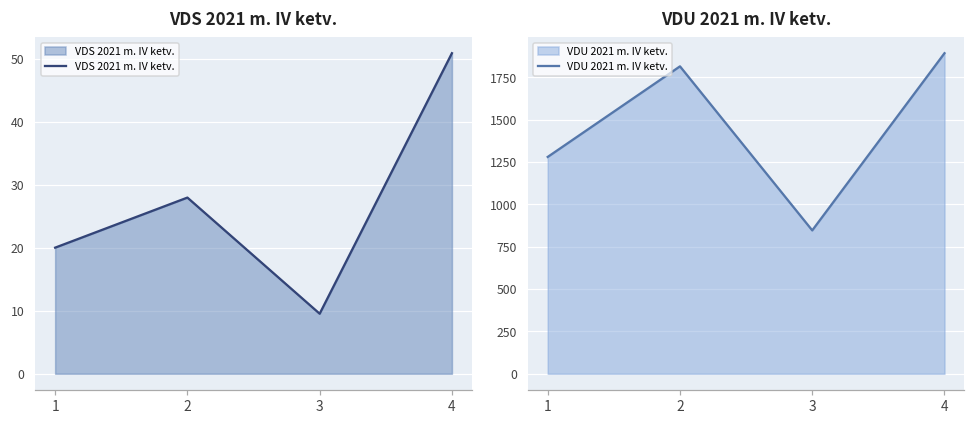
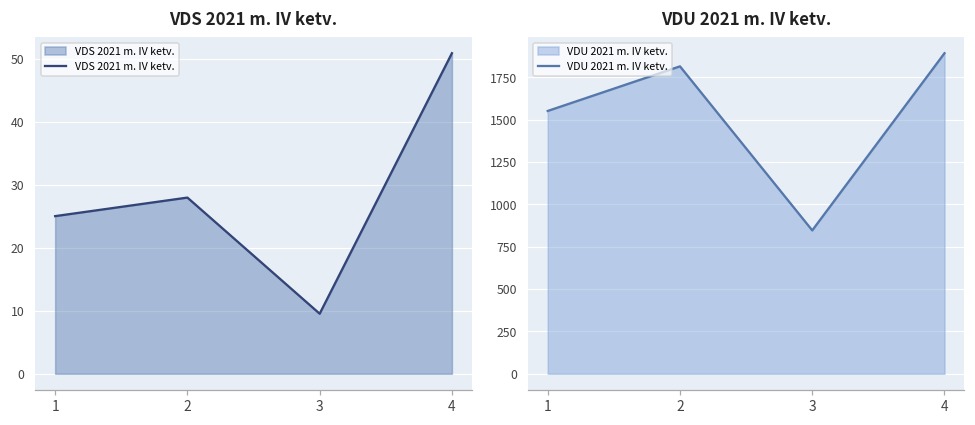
  {
    "VDS 2021 m. IV ketv.": {
-     "1": 20,
+     "1": 25,
      "2": 28,
      "3": 10,
      "4": 51
    },
    "VDU 2021 m. IV ketv.": {
-     "1": 1280,
+     "1": 1550,
      "2": 1820,
      "3": 850,
      "4": 1890
    }
  }
